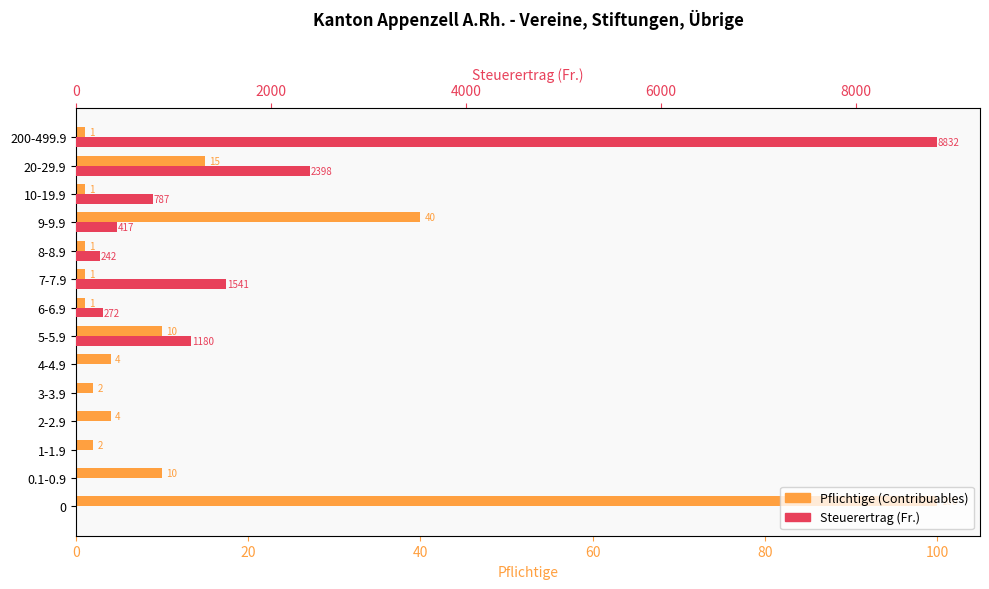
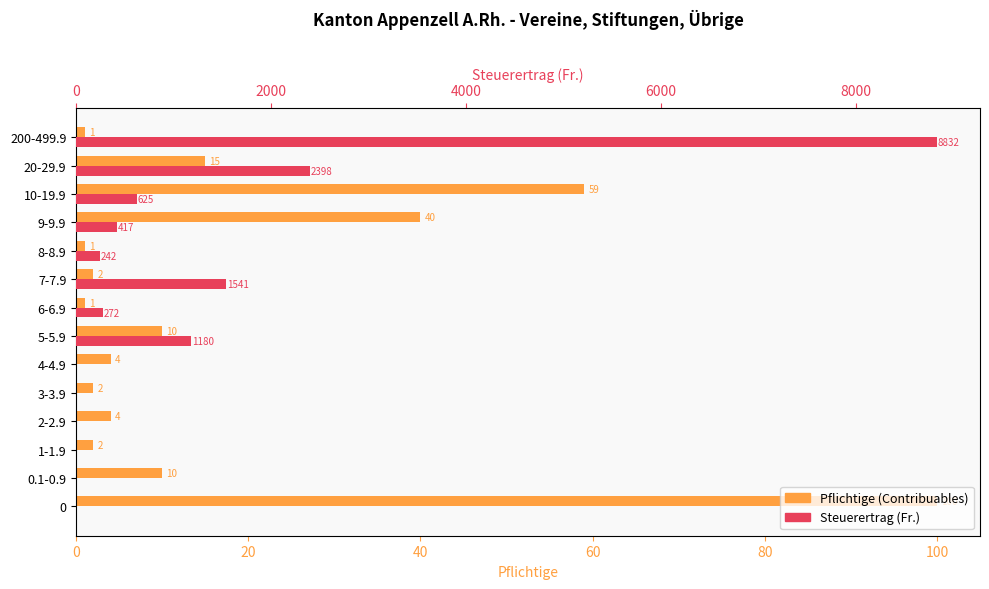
  {
    "Pflichtige (Contribuables)": {
      "200-499.9": 1,
      "20-29.9": 15,
-     "10-19.9": 1,
+     "10-19.9": 59,
      "9-9.9": 40,
      "8-8.9": 1,
-     "7-7.9": 1,
+     "7-7.9": 2,
      "6-6.9": 1,
      "5-5.9": 10,
      "4-4.9": 4,
      "3-3.9": 2,
      "2-2.9": 4,
      "1-1.9": 2,
      "0.1-0.9": 10
    },
    "Steuerertrag (Fr.)": {
      "200-499.9": 8832,
      "20-29.9": 2398,
-     "10-19.9": 787,
+     "10-19.9": 625,
      "9-9.9": 417,
      "8-8.9": 242,
      "7-7.9": 1541,
      "6-6.9": 272,
      "5-5.9": 1180
    }
  }
